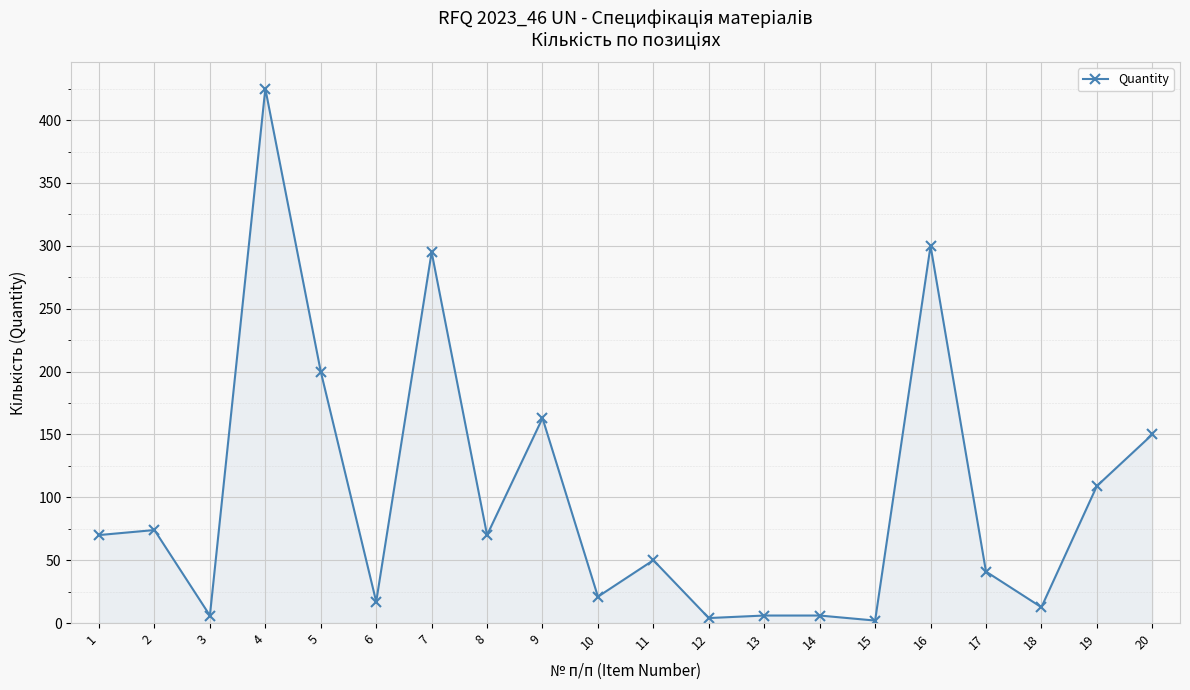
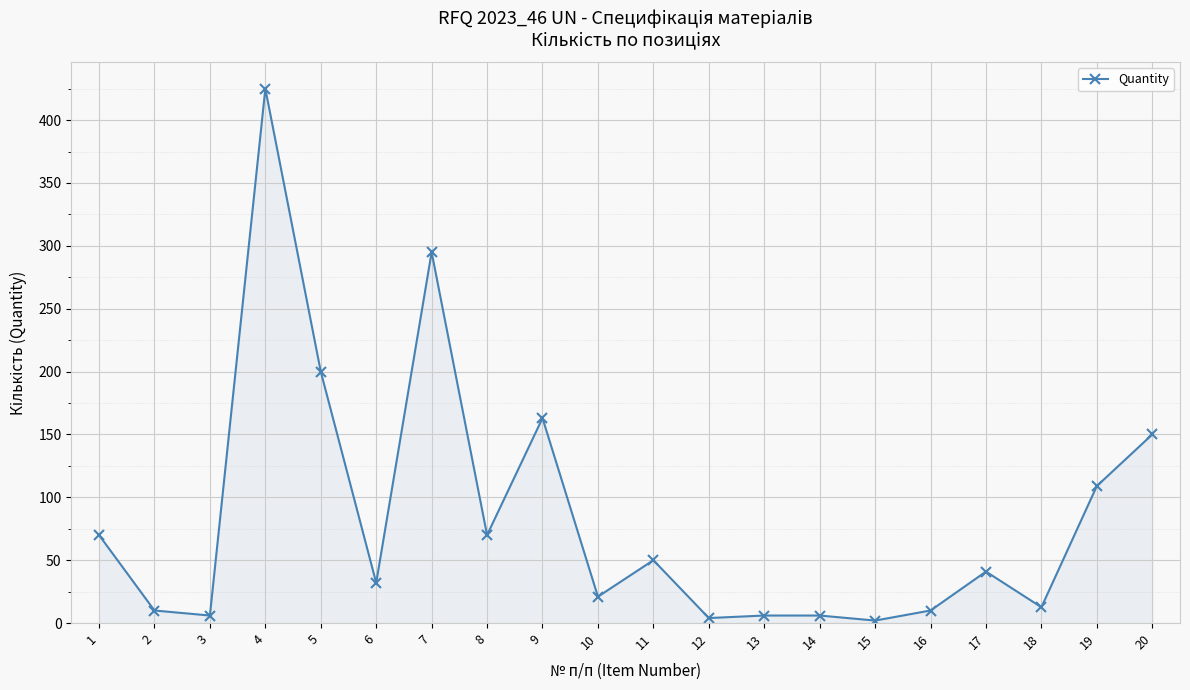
  {
    "1": 70,
-   "2": 74,
+   "2": 10,
    "3": 6,
    "4": 425,
    "5": 200,
-   "6": 17,
+   "6": 32,
    "7": 295,
    "8": 70,
    "9": 163,
    "10": 21,
    "11": 50,
    "12": 4,
    "13": 6,
    "14": 6,
    "15": 2,
-   "16": 300,
+   "16": 10,
    "17": 41,
    "18": 13,
    "19": 109,
    "20": 150
  }
